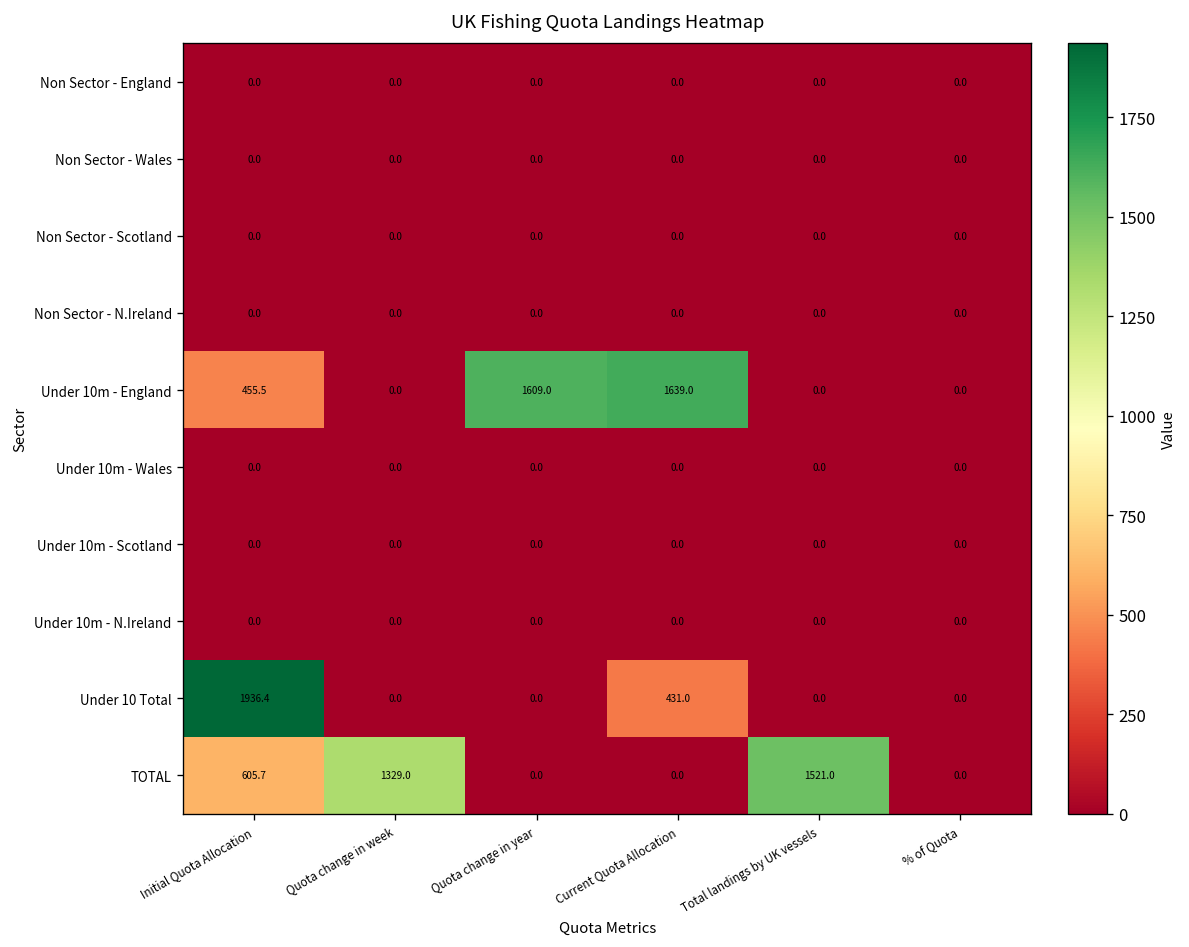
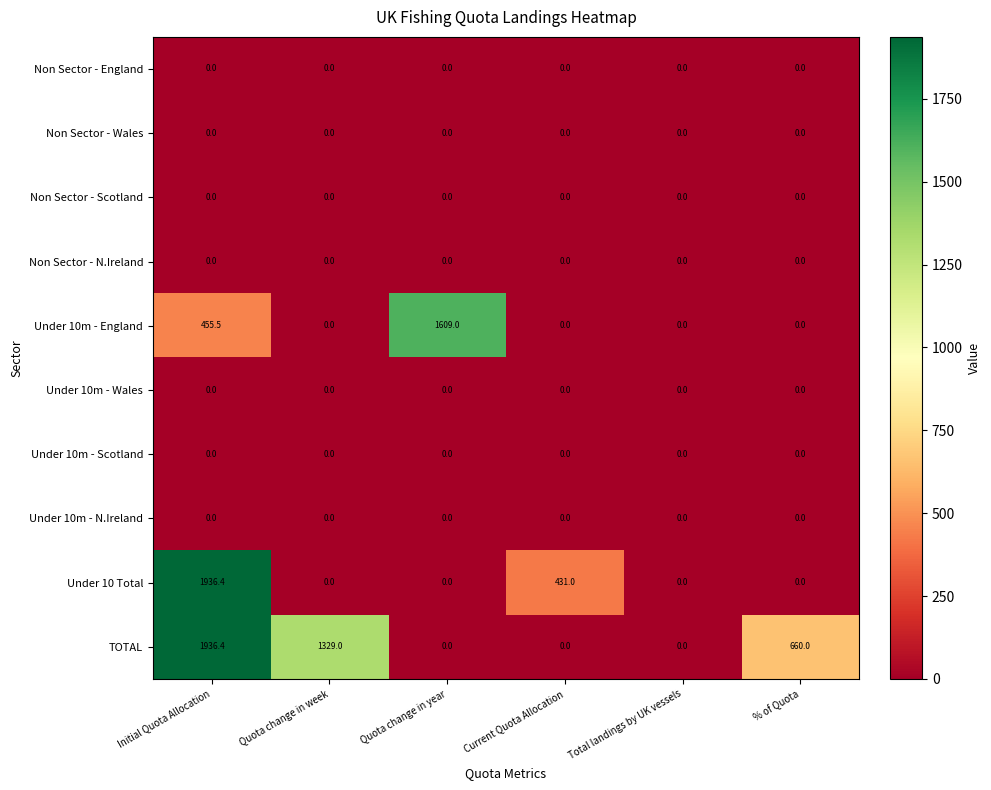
  {
    "Non Sector - England": {
      "Initial Quota Allocation": 0.0,
      "Quota change in week": 0.0,
      "Quota change in year": 0.0,
      "Current Quota Allocation": 0.0,
      "Total landings by UK vessels": 0.0,
      "% of Quota": 0.0
    },
    "Non Sector - Wales": {
      "Initial Quota Allocation": 0.0,
      "Quota change in week": 0.0,
      "Quota change in year": 0.0,
      "Current Quota Allocation": 0.0,
      "Total landings by UK vessels": 0.0,
      "% of Quota": 0.0
    },
    "Non Sector - Scotland": {
      "Initial Quota Allocation": 0.0,
      "Quota change in week": 0.0,
      "Quota change in year": 0.0,
      "Current Quota Allocation": 0.0,
      "Total landings by UK vessels": 0.0,
      "% of Quota": 0.0
    },
    "Non Sector - N.Ireland": {
      "Initial Quota Allocation": 0.0,
      "Quota change in week": 0.0,
      "Quota change in year": 0.0,
      "Current Quota Allocation": 0.0,
      "Total landings by UK vessels": 0.0,
      "% of Quota": 0.0
    },
    "Under 10m - England": {
      "Initial Quota Allocation": 455.5,
      "Quota change in week": 0.0,
      "Quota change in year": 1609.0,
-     "Current Quota Allocation": 1639.0,
+     "Current Quota Allocation": 0.0,
      "Total landings by UK vessels": 0.0,
      "% of Quota": 0.0
    },
    "Under 10m - Wales": {
      "Initial Quota Allocation": 0.0,
      "Quota change in week": 0.0,
      "Quota change in year": 0.0,
      "Current Quota Allocation": 0.0,
      "Total landings by UK vessels": 0.0,
      "% of Quota": 0.0
    },
    "Under 10m - Scotland": {
      "Initial Quota Allocation": 0.0,
      "Quota change in week": 0.0,
      "Quota change in year": 0.0,
      "Current Quota Allocation": 0.0,
      "Total landings by UK vessels": 0.0,
      "% of Quota": 0.0
    },
    "Under 10m - N.Ireland": {
      "Initial Quota Allocation": 0.0,
      "Quota change in week": 0.0,
      "Quota change in year": 0.0,
      "Current Quota Allocation": 0.0,
      "Total landings by UK vessels": 0.0,
      "% of Quota": 0.0
    },
    "Under 10 Total": {
      "Initial Quota Allocation": 1936.4,
      "Quota change in week": 0.0,
      "Quota change in year": 0.0,
      "Current Quota Allocation": 431.0,
      "Total landings by UK vessels": 0.0,
      "% of Quota": 0.0
    },
    "TOTAL": {
-     "Initial Quota Allocation": 605.7,
+     "Initial Quota Allocation": 1936.4,
      "Quota change in week": 1329.0,
      "Quota change in year": 0.0,
      "Current Quota Allocation": 0.0,
-     "Total landings by UK vessels": 1521.0,
-     "% of Quota": 0.0
+     "Total landings by UK vessels": 0.0,
+     "% of Quota": 660.0
    }
  }
